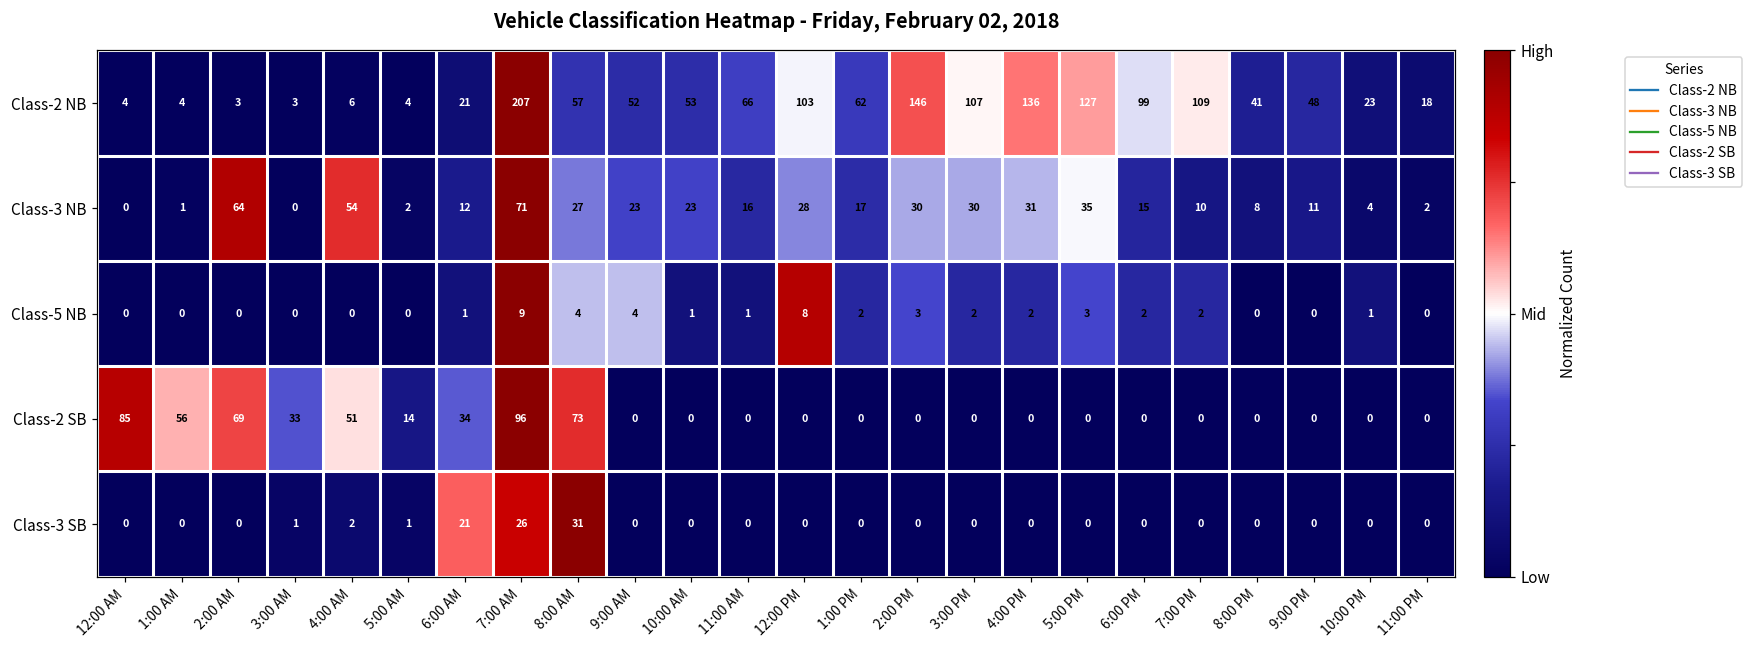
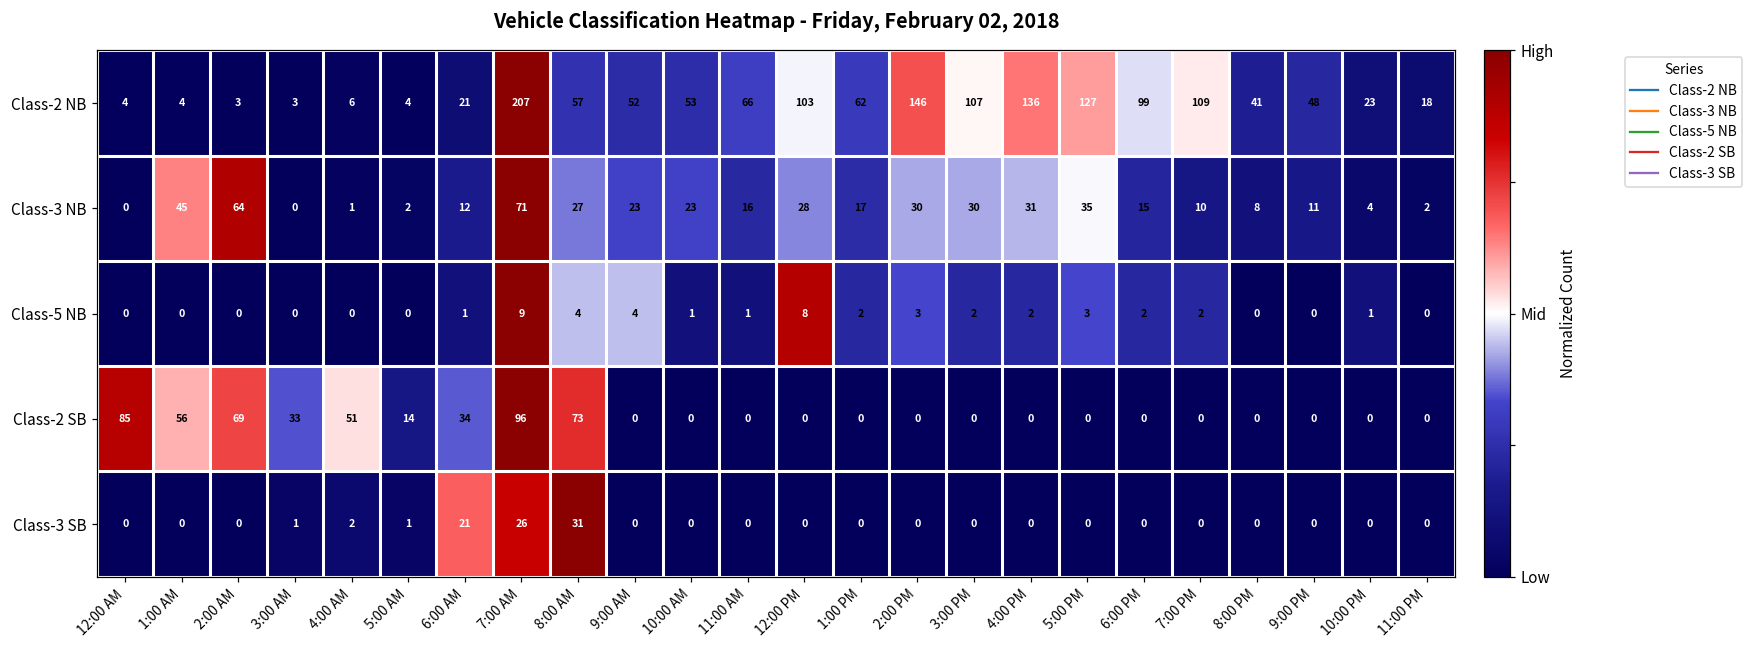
  {
    "Class-2 NB": {
      "12:00 AM": 4,
      "1:00 AM": 4,
      "2:00 AM": 3,
      "3:00 AM": 3,
      "4:00 AM": 6,
      "5:00 AM": 4,
      "6:00 AM": 21,
      "7:00 AM": 207,
      "8:00 AM": 57,
      "9:00 AM": 52,
      "10:00 AM": 53,
      "11:00 AM": 66,
      "12:00 PM": 103,
      "1:00 PM": 62,
      "2:00 PM": 146,
      "3:00 PM": 107,
      "4:00 PM": 136,
      "5:00 PM": 127,
      "6:00 PM": 99,
      "7:00 PM": 109,
      "8:00 PM": 41,
      "9:00 PM": 48,
      "10:00 PM": 23,
      "11:00 PM": 18
    },
    "Class-3 NB": {
      "12:00 AM": 0,
-     "1:00 AM": 1,
+     "1:00 AM": 45,
      "2:00 AM": 64,
      "3:00 AM": 0,
-     "4:00 AM": 54,
+     "4:00 AM": 1,
      "5:00 AM": 2,
      "6:00 AM": 12,
      "7:00 AM": 71,
      "8:00 AM": 27,
      "9:00 AM": 23,
      "10:00 AM": 23,
      "11:00 AM": 16,
      "12:00 PM": 28,
      "1:00 PM": 17,
      "2:00 PM": 30,
      "3:00 PM": 30,
      "4:00 PM": 31,
      "5:00 PM": 35,
      "6:00 PM": 15,
      "7:00 PM": 10,
      "8:00 PM": 8,
      "9:00 PM": 11,
      "10:00 PM": 4,
      "11:00 PM": 2
    },
    "Class-5 NB": {
      "12:00 AM": 0,
      "1:00 AM": 0,
      "2:00 AM": 0,
      "3:00 AM": 0,
      "4:00 AM": 0,
      "5:00 AM": 0,
      "6:00 AM": 1,
      "7:00 AM": 9,
      "8:00 AM": 4,
      "9:00 AM": 4,
      "10:00 AM": 1,
      "11:00 AM": 1,
      "12:00 PM": 8,
      "1:00 PM": 2,
      "2:00 PM": 3,
      "3:00 PM": 2,
      "4:00 PM": 2,
      "5:00 PM": 3,
      "6:00 PM": 2,
      "7:00 PM": 2,
      "8:00 PM": 0,
      "9:00 PM": 0,
      "10:00 PM": 1,
      "11:00 PM": 0
    },
    "Class-2 SB": {
      "12:00 AM": 85,
      "1:00 AM": 56,
      "2:00 AM": 69,
      "3:00 AM": 33,
      "4:00 AM": 51,
      "5:00 AM": 14,
      "6:00 AM": 34,
      "7:00 AM": 96,
      "8:00 AM": 73,
      "9:00 AM": 0,
      "10:00 AM": 0,
      "11:00 AM": 0,
      "12:00 PM": 0,
      "1:00 PM": 0,
      "2:00 PM": 0,
      "3:00 PM": 0,
      "4:00 PM": 0,
      "5:00 PM": 0,
      "6:00 PM": 0,
      "7:00 PM": 0,
      "8:00 PM": 0,
      "9:00 PM": 0,
      "10:00 PM": 0,
      "11:00 PM": 0
    },
    "Class-3 SB": {
      "12:00 AM": 0,
      "1:00 AM": 0,
      "2:00 AM": 0,
      "3:00 AM": 1,
      "4:00 AM": 2,
      "5:00 AM": 1,
      "6:00 AM": 21,
      "7:00 AM": 26,
      "8:00 AM": 31,
      "9:00 AM": 0,
      "10:00 AM": 0,
      "11:00 AM": 0,
      "12:00 PM": 0,
      "1:00 PM": 0,
      "2:00 PM": 0,
      "3:00 PM": 0,
      "4:00 PM": 0,
      "5:00 PM": 0,
      "6:00 PM": 0,
      "7:00 PM": 0,
      "8:00 PM": 0,
      "9:00 PM": 0,
      "10:00 PM": 0,
      "11:00 PM": 0
    }
  }
